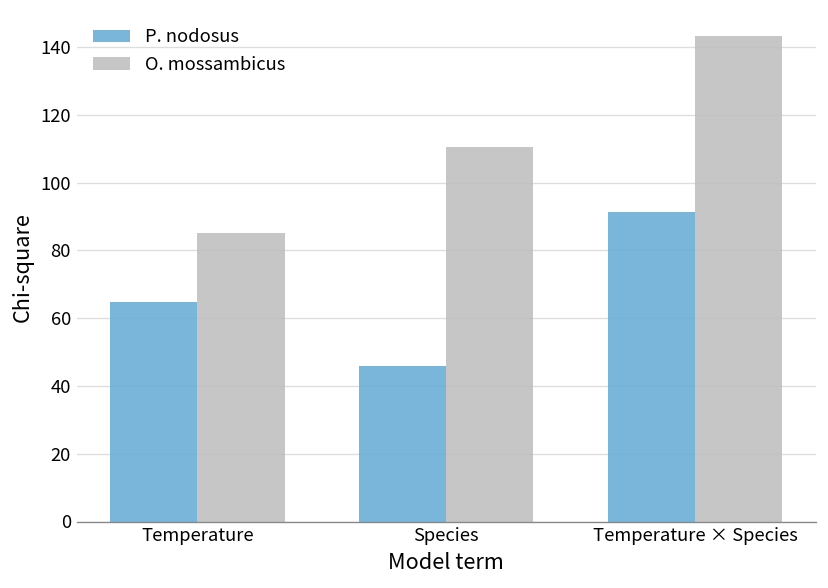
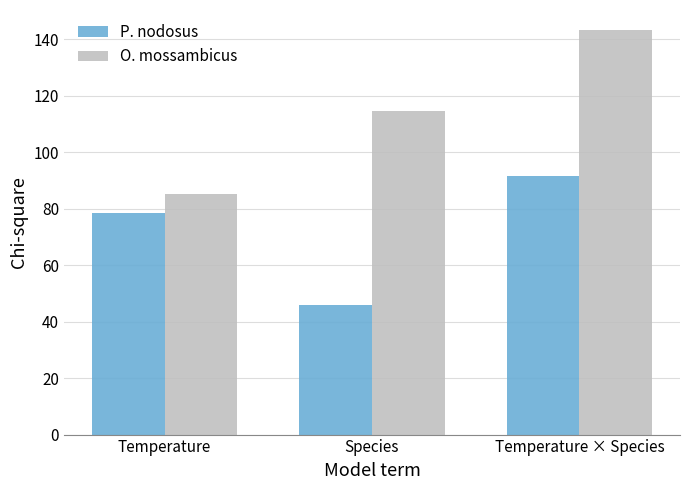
  {
    "P. nodosus": {
-     "Temperature": 65,
+     "Temperature": 78,
      "Species": 46,
      "Temperature × Species": 91
    },
    "O. mossambicus": {
      "Temperature": 85,
-     "Species": 110,
+     "Species": 114,
      "Temperature × Species": 143
    }
  }
